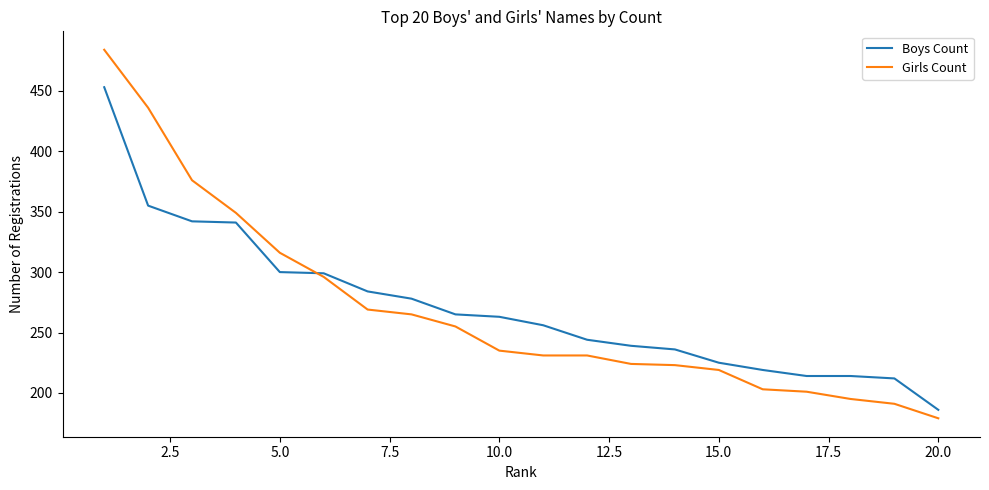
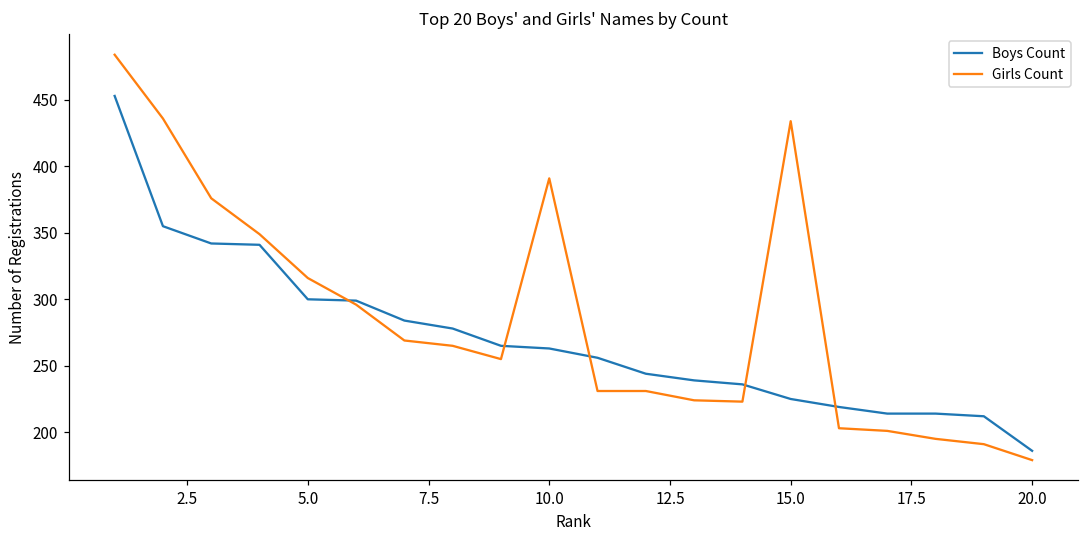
  {
    "Boys Count": {
      "5.0": 300,
      "10.0": 263,
      "15.0": 225,
      "20.0": 186
    },
    "Girls Count": {
      "5.0": 316,
-     "10.0": 235,
-     "15.0": 219,
+     "10.0": 391,
+     "15.0": 434,
      "20.0": 179
    }
  }
